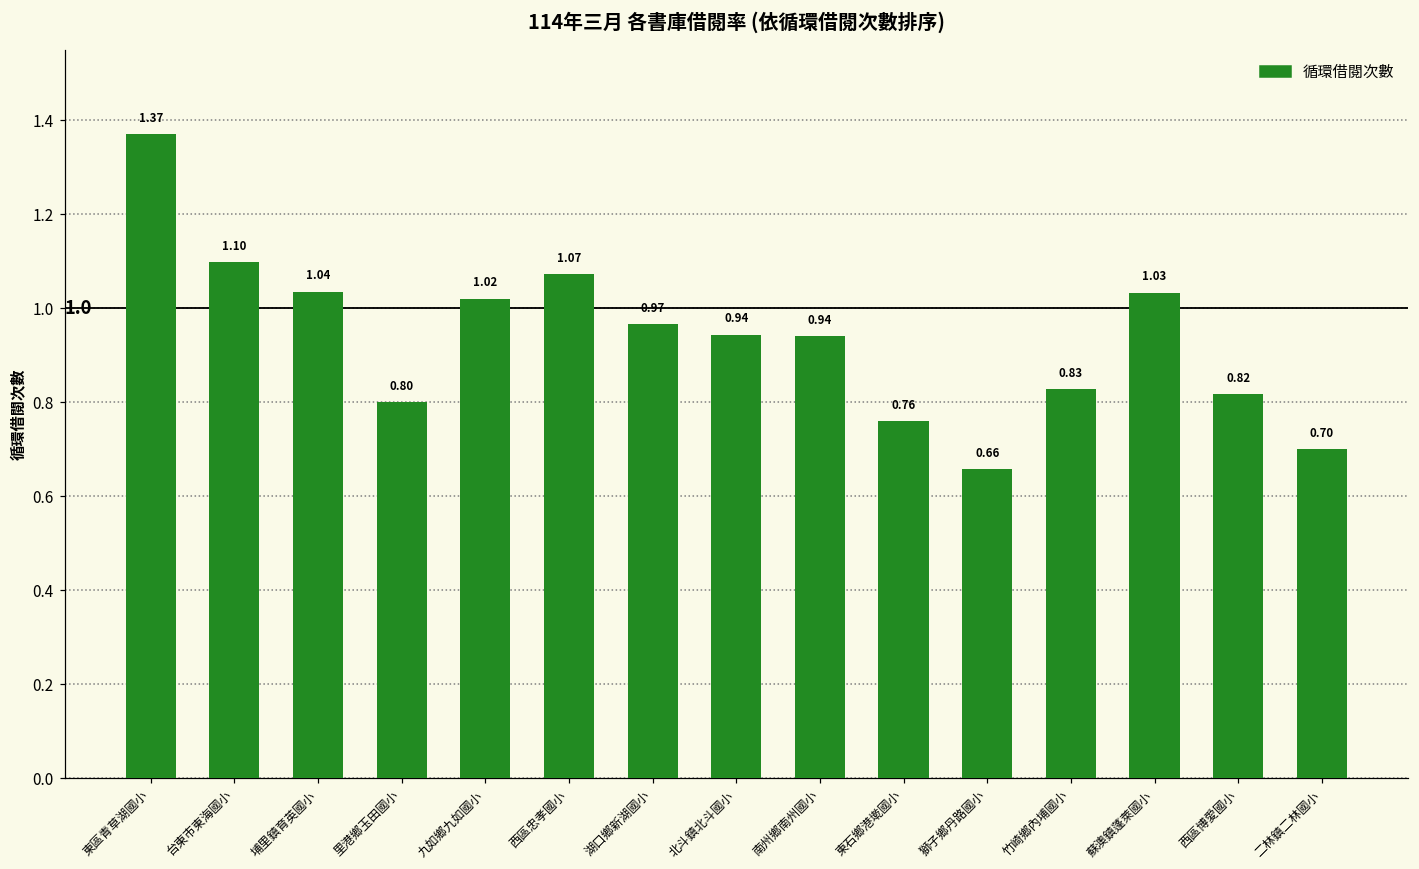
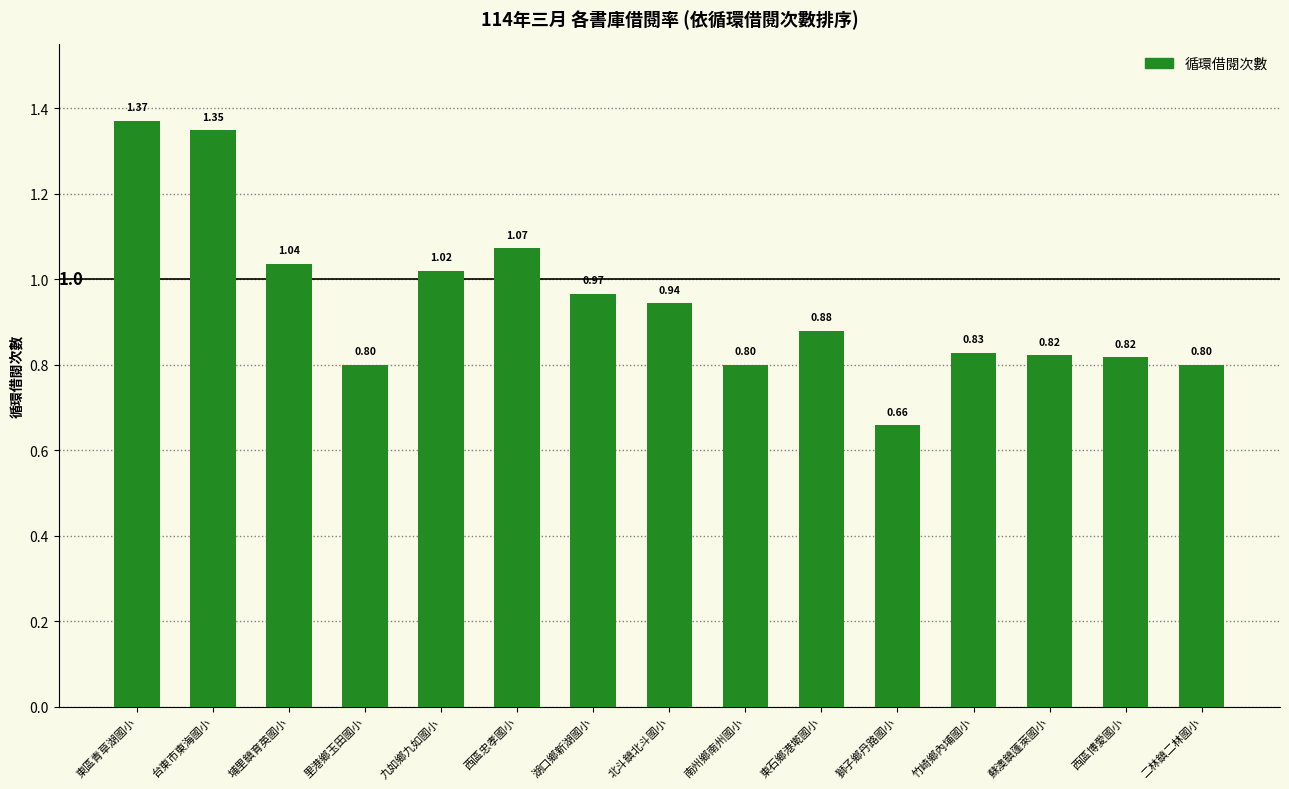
  {
    "東區青草湖國小": 1.37,
-   "台東市東海國小": 1.10,
+   "台東市東海國小": 1.35,
    "埔里鎮育英國小": 1.04,
    "里港鄉玉田國小": 0.80,
    "九如鄉九如國小": 1.02,
    "西區忠孝國小": 1.07,
    "湖口鄉新湖國小": 0.97,
    "北斗鎮北斗國小": 0.94,
-   "南州鄉南州國小": 0.94,
-   "東石鄉港墘國小": 0.76,
+   "南州鄉南州國小": 0.80,
+   "東石鄉港墘國小": 0.88,
    "獅子鄉丹路國小": 0.66,
    "竹崎鄉內埔國小": 0.83,
-   "蘇澳鎮蓬萊國小": 1.03,
+   "蘇澳鎮蓬萊國小": 0.82,
    "西區博愛國小": 0.82,
-   "二林鎮二林國小": 0.70
+   "二林鎮二林國小": 0.80
  }
